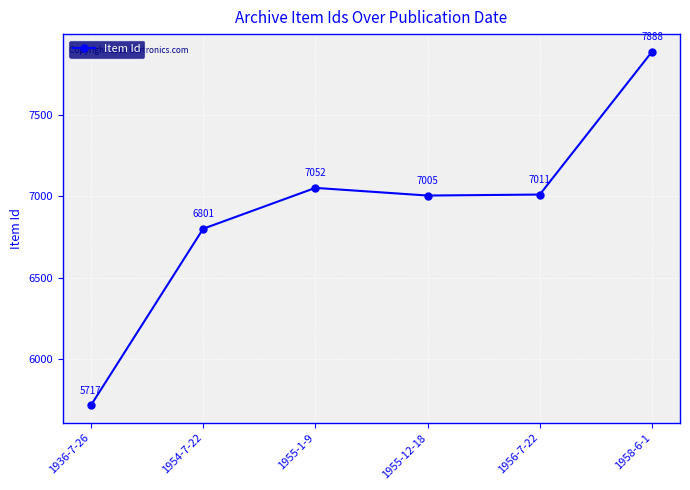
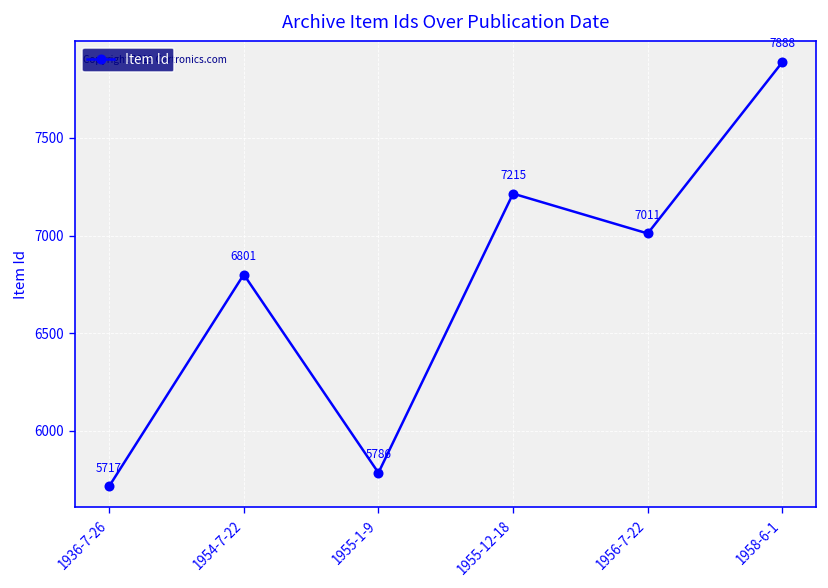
  {
    "1936-7-26": 5717,
    "1954-7-22": 6801,
-   "1955-1-9": 7052,
-   "1955-12-18": 7005,
+   "1955-1-9": 5786,
+   "1955-12-18": 7215,
    "1956-7-22": 7011,
    "1958-6-1": 7888
  }
